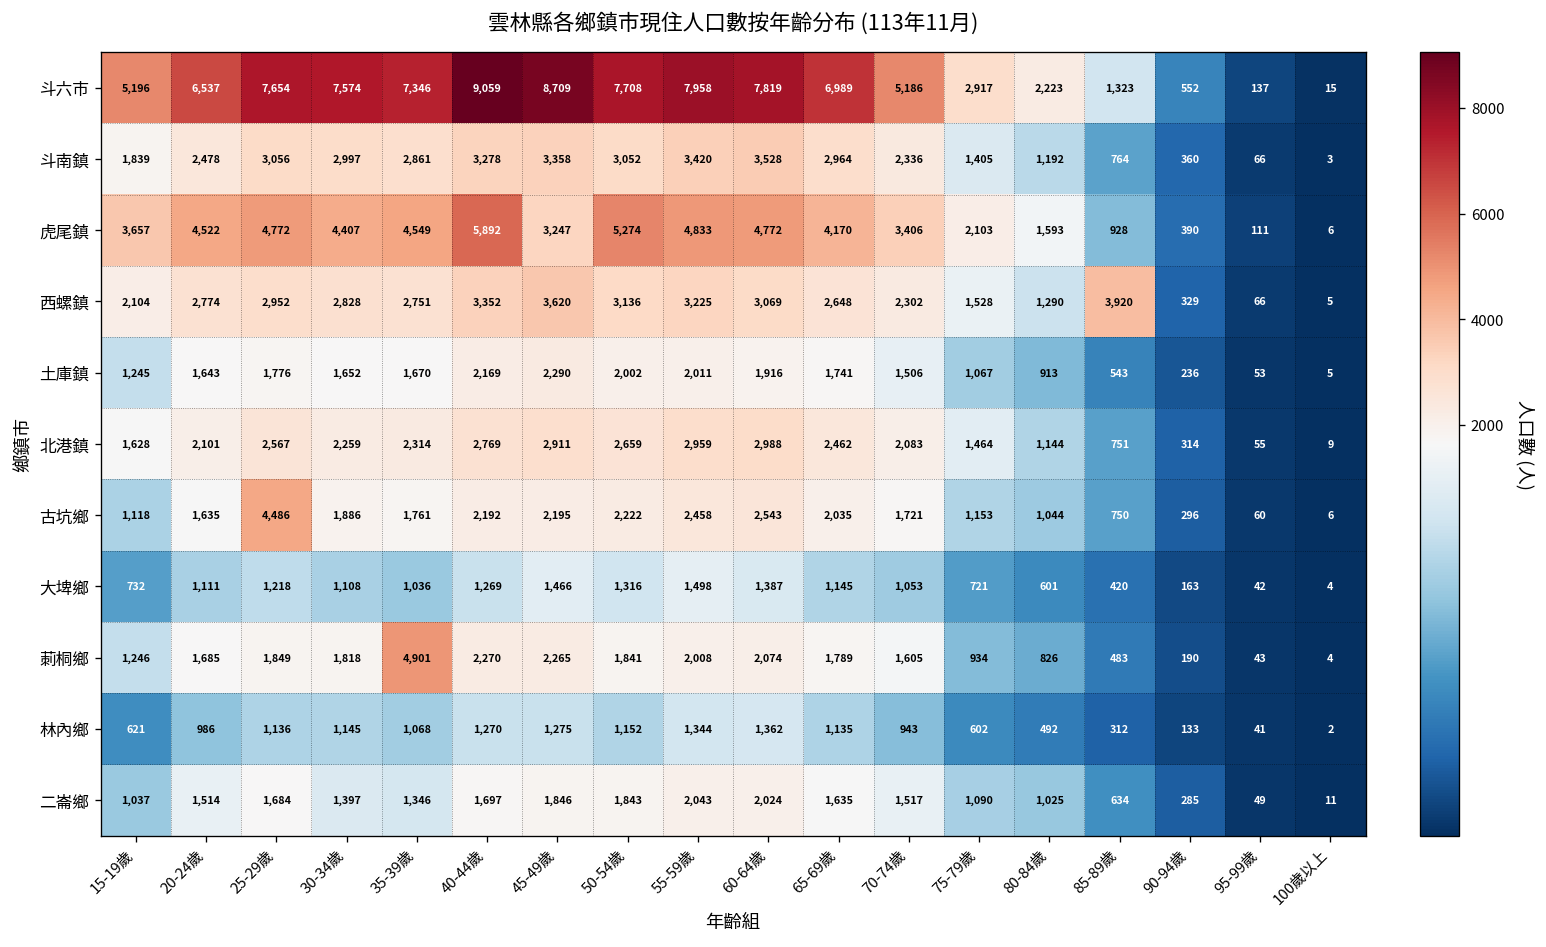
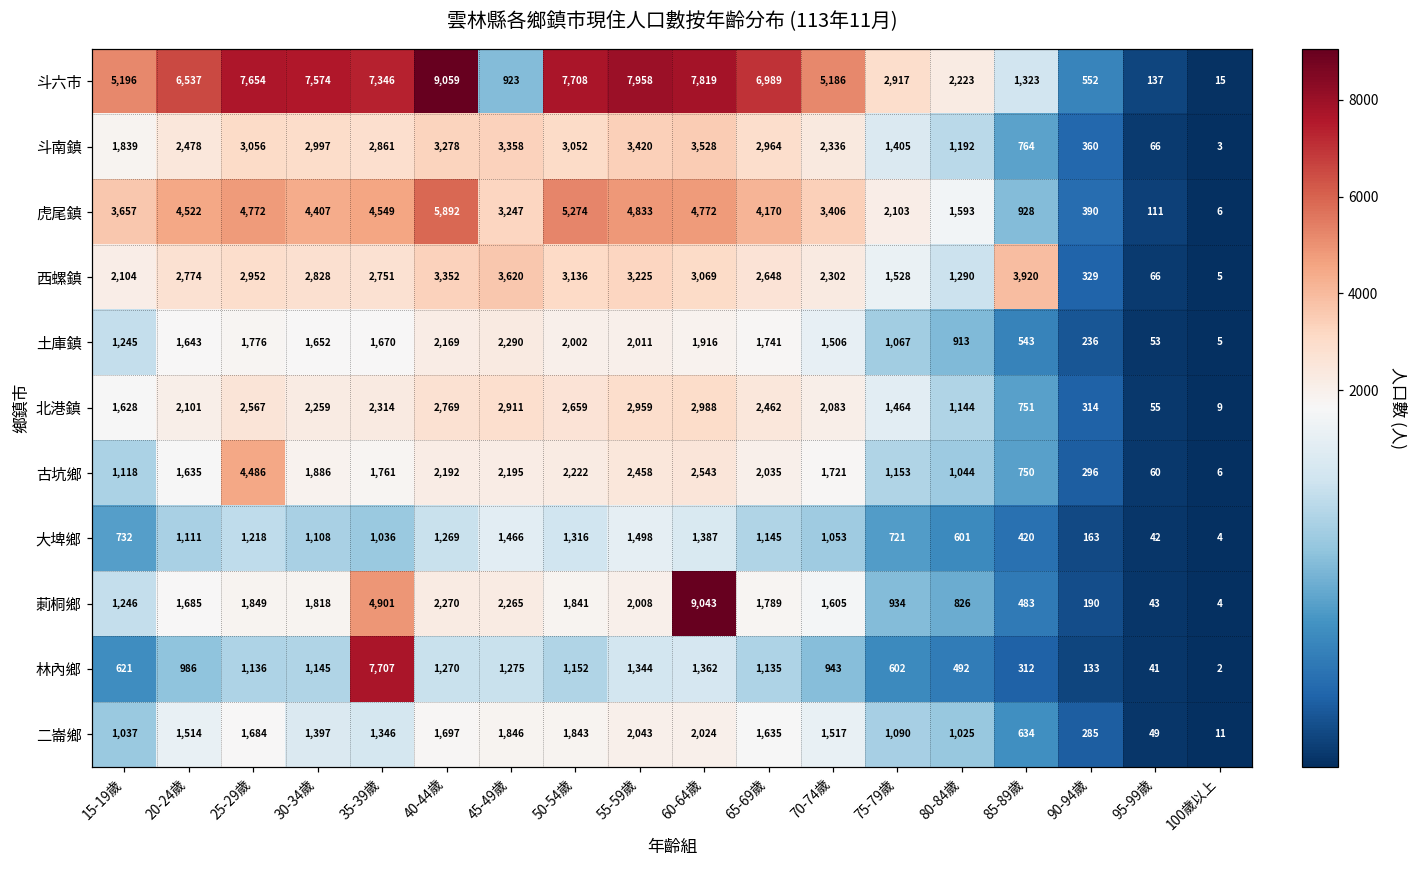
  {
    "斗六市": {
      "15-19歲": "5,196",
      "20-24歲": "6,537",
      "25-29歲": "7,654",
      "30-34歲": "7,574",
      "35-39歲": "7,346",
      "40-44歲": "9,059",
-     "45-49歲": "8,709",
+     "45-49歲": "923",
      "50-54歲": "7,708",
      "55-59歲": "7,958",
      "60-64歲": "7,819",
      "65-69歲": "6,989",
      "70-74歲": "5,186",
      "75-79歲": "2,917",
      "80-84歲": "2,223",
      "85-89歲": "1,323",
      "90-94歲": "552",
      "95-99歲": "137",
      "100歲以上": "15"
    },
    "斗南鎮": {
      "15-19歲": "1,839",
      "20-24歲": "2,478",
      "25-29歲": "3,056",
      "30-34歲": "2,997",
      "35-39歲": "2,861",
      "40-44歲": "3,278",
      "45-49歲": "3,358",
      "50-54歲": "3,052",
      "55-59歲": "3,420",
      "60-64歲": "3,528",
      "65-69歲": "2,964",
      "70-74歲": "2,336",
      "75-79歲": "1,405",
      "80-84歲": "1,192",
      "85-89歲": "764",
      "90-94歲": "360",
      "95-99歲": "66",
      "100歲以上": "3"
    },
    "虎尾鎮": {
      "15-19歲": "3,657",
      "20-24歲": "4,522",
      "25-29歲": "4,772",
      "30-34歲": "4,407",
      "35-39歲": "4,549",
      "40-44歲": "5,892",
      "45-49歲": "3,247",
      "50-54歲": "5,274",
      "55-59歲": "4,833",
      "60-64歲": "4,772",
      "65-69歲": "4,170",
      "70-74歲": "3,406",
      "75-79歲": "2,103",
      "80-84歲": "1,593",
      "85-89歲": "928",
      "90-94歲": "390",
      "95-99歲": "111",
      "100歲以上": "6"
    },
    "西螺鎮": {
      "15-19歲": "2,104",
      "20-24歲": "2,774",
      "25-29歲": "2,952",
      "30-34歲": "2,828",
      "35-39歲": "2,751",
      "40-44歲": "3,352",
      "45-49歲": "3,620",
      "50-54歲": "3,136",
      "55-59歲": "3,225",
      "60-64歲": "3,069",
      "65-69歲": "2,648",
      "70-74歲": "2,302",
      "75-79歲": "1,528",
      "80-84歲": "1,290",
      "85-89歲": "3,920",
      "90-94歲": "329",
      "95-99歲": "66",
      "100歲以上": "5"
    },
    "土庫鎮": {
      "15-19歲": "1,245",
      "20-24歲": "1,643",
      "25-29歲": "1,776",
      "30-34歲": "1,652",
      "35-39歲": "1,670",
      "40-44歲": "2,169",
      "45-49歲": "2,290",
      "50-54歲": "2,002",
      "55-59歲": "2,011",
      "60-64歲": "1,916",
      "65-69歲": "1,741",
      "70-74歲": "1,506",
      "75-79歲": "1,067",
      "80-84歲": "913",
      "85-89歲": "543",
      "90-94歲": "236",
      "95-99歲": "53",
      "100歲以上": "5"
    },
    "北港鎮": {
      "15-19歲": "1,628",
      "20-24歲": "2,101",
      "25-29歲": "2,567",
      "30-34歲": "2,259",
      "35-39歲": "2,314",
      "40-44歲": "2,769",
      "45-49歲": "2,911",
      "50-54歲": "2,659",
      "55-59歲": "2,959",
      "60-64歲": "2,988",
      "65-69歲": "2,462",
      "70-74歲": "2,083",
      "75-79歲": "1,464",
      "80-84歲": "1,144",
      "85-89歲": "751",
      "90-94歲": "314",
      "95-99歲": "55",
      "100歲以上": "9"
    },
    "古坑鄉": {
      "15-19歲": "1,118",
      "20-24歲": "1,635",
      "25-29歲": "4,486",
      "30-34歲": "1,886",
      "35-39歲": "1,761",
      "40-44歲": "2,192",
      "45-49歲": "2,195",
      "50-54歲": "2,222",
      "55-59歲": "2,458",
      "60-64歲": "2,543",
      "65-69歲": "2,035",
      "70-74歲": "1,721",
      "75-79歲": "1,153",
      "80-84歲": "1,044",
      "85-89歲": "750",
      "90-94歲": "296",
      "95-99歲": "60",
      "100歲以上": "6"
    },
    "大埤鄉": {
      "15-19歲": "732",
      "20-24歲": "1,111",
      "25-29歲": "1,218",
      "30-34歲": "1,108",
      "35-39歲": "1,036",
      "40-44歲": "1,269",
      "45-49歲": "1,466",
      "50-54歲": "1,316",
      "55-59歲": "1,498",
      "60-64歲": "1,387",
      "65-69歲": "1,145",
      "70-74歲": "1,053",
      "75-79歲": "721",
      "80-84歲": "601",
      "85-89歲": "420",
      "90-94歲": "163",
      "95-99歲": "42",
      "100歲以上": "4"
    },
    "莿桐鄉": {
      "15-19歲": "1,246",
      "20-24歲": "1,685",
      "25-29歲": "1,849",
      "30-34歲": "1,818",
      "35-39歲": "4,901",
      "40-44歲": "2,270",
      "45-49歲": "2,265",
      "50-54歲": "1,841",
      "55-59歲": "2,008",
-     "60-64歲": "2,074",
+     "60-64歲": "9,043",
      "65-69歲": "1,789",
      "70-74歲": "1,605",
      "75-79歲": "934",
      "80-84歲": "826",
      "85-89歲": "483",
      "90-94歲": "190",
      "95-99歲": "43",
      "100歲以上": "4"
    },
    "林內鄉": {
      "15-19歲": "621",
      "20-24歲": "986",
      "25-29歲": "1,136",
      "30-34歲": "1,145",
-     "35-39歲": "1,068",
+     "35-39歲": "7,707",
      "40-44歲": "1,270",
      "45-49歲": "1,275",
      "50-54歲": "1,152",
      "55-59歲": "1,344",
      "60-64歲": "1,362",
      "65-69歲": "1,135",
      "70-74歲": "943",
      "75-79歲": "602",
      "80-84歲": "492",
      "85-89歲": "312",
      "90-94歲": "133",
      "95-99歲": "41",
      "100歲以上": "2"
    },
    "二崙鄉": {
      "15-19歲": "1,037",
      "20-24歲": "1,514",
      "25-29歲": "1,684",
      "30-34歲": "1,397",
      "35-39歲": "1,346",
      "40-44歲": "1,697",
      "45-49歲": "1,846",
      "50-54歲": "1,843",
      "55-59歲": "2,043",
      "60-64歲": "2,024",
      "65-69歲": "1,635",
      "70-74歲": "1,517",
      "75-79歲": "1,090",
      "80-84歲": "1,025",
      "85-89歲": "634",
      "90-94歲": "285",
      "95-99歲": "49",
      "100歲以上": "11"
    }
  }
